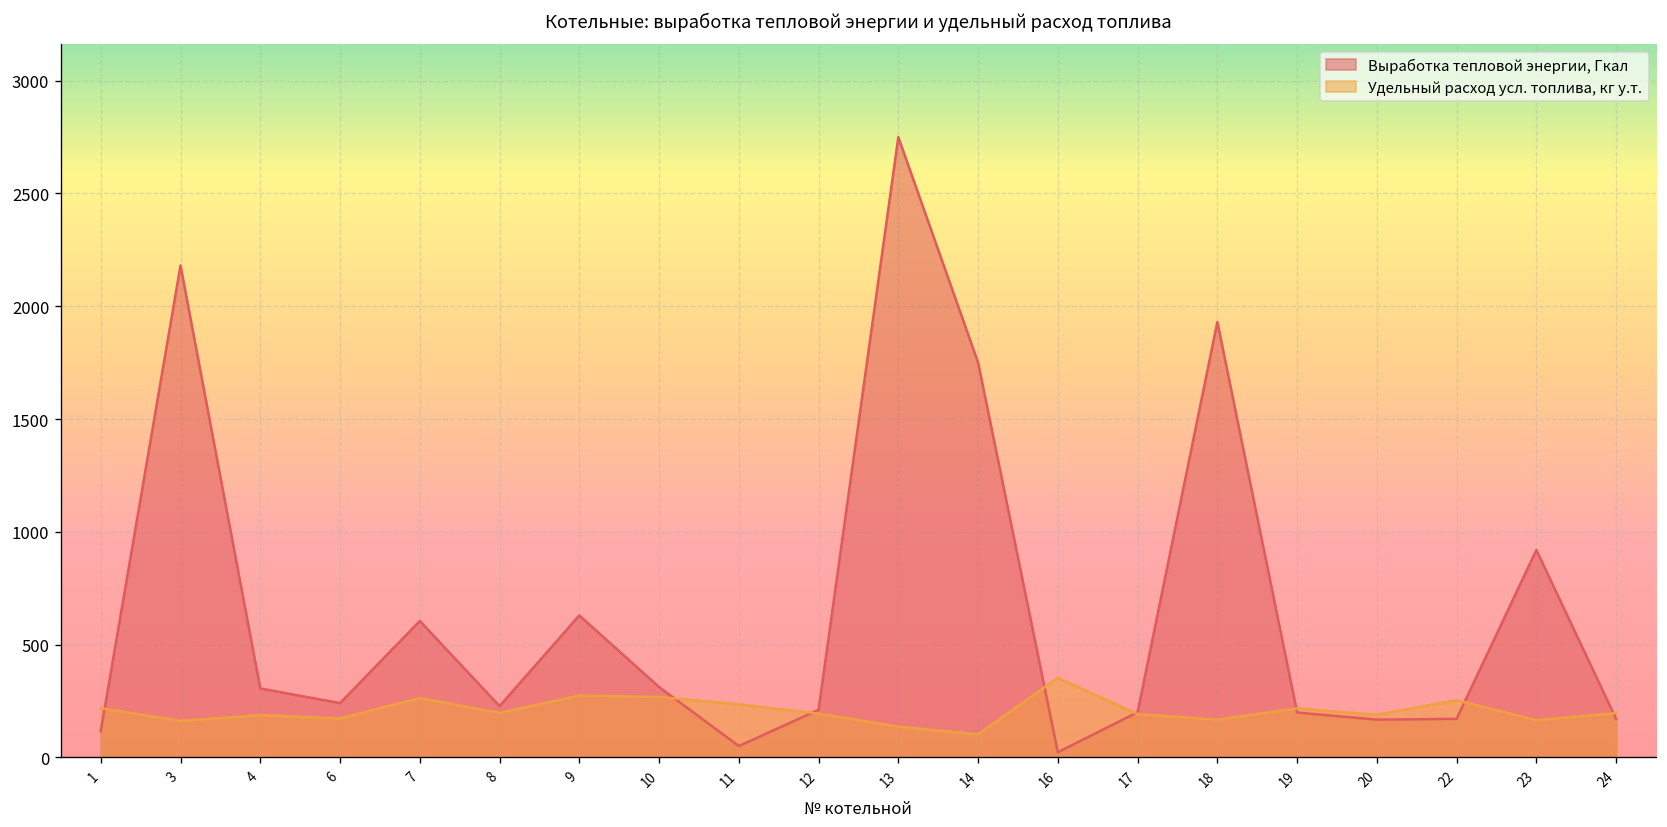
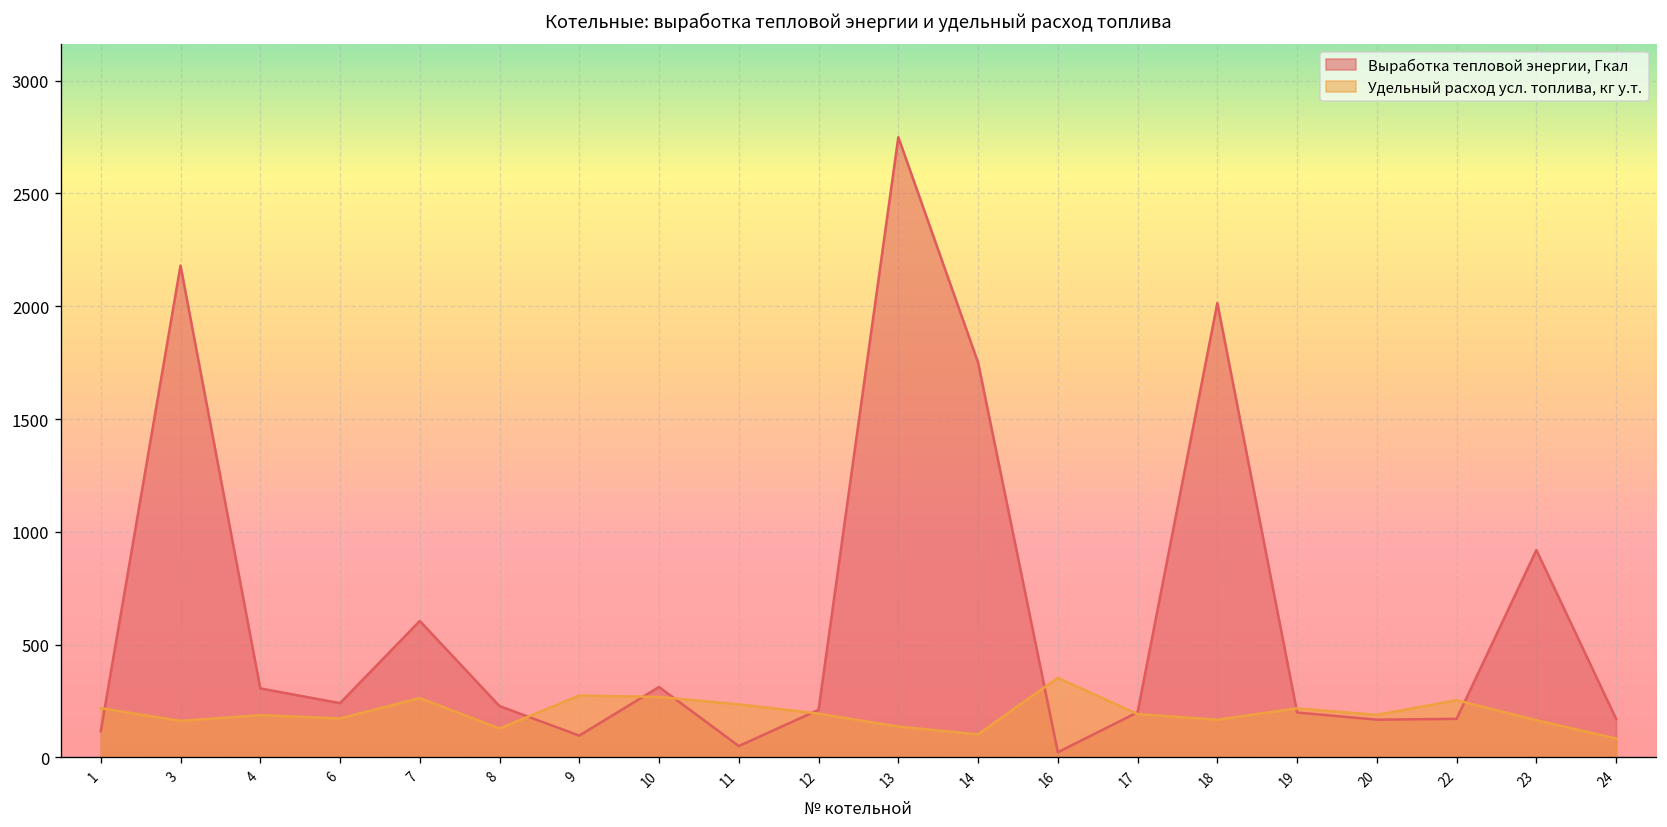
  {
    "Выработка тепловой энергии, Гкал": {
      "1": 120,
      "3": 2180,
      "4": 310,
      "6": 240,
      "7": 600,
      "8": 230,
-     "9": 630,
+     "9": 100,
      "10": 310,
      "11": 50,
      "12": 210,
      "13": 2750,
      "14": 1750,
      "16": 20,
-     "18": 1930,
+     "18": 2010,
      "19": 200,
      "20": 170,
      "22": 170,
      "23": 920,
      "24": 170
    },
    "Удельный расход усл. топлива, кг у.т.": {
      "1": 220,
      "3": 160,
      "4": 190,
      "6": 170,
      "7": 260,
-     "8": 200,
+     "8": 130,
      "9": 270,
      "10": 270,
      "11": 240,
      "12": 190,
      "13": 140,
      "14": 100,
      "16": 350,
      "18": 170,
      "19": 220,
      "20": 190,
      "22": 250,
      "23": 170,
-     "24": 200
+     "24": 80
    }
  }
